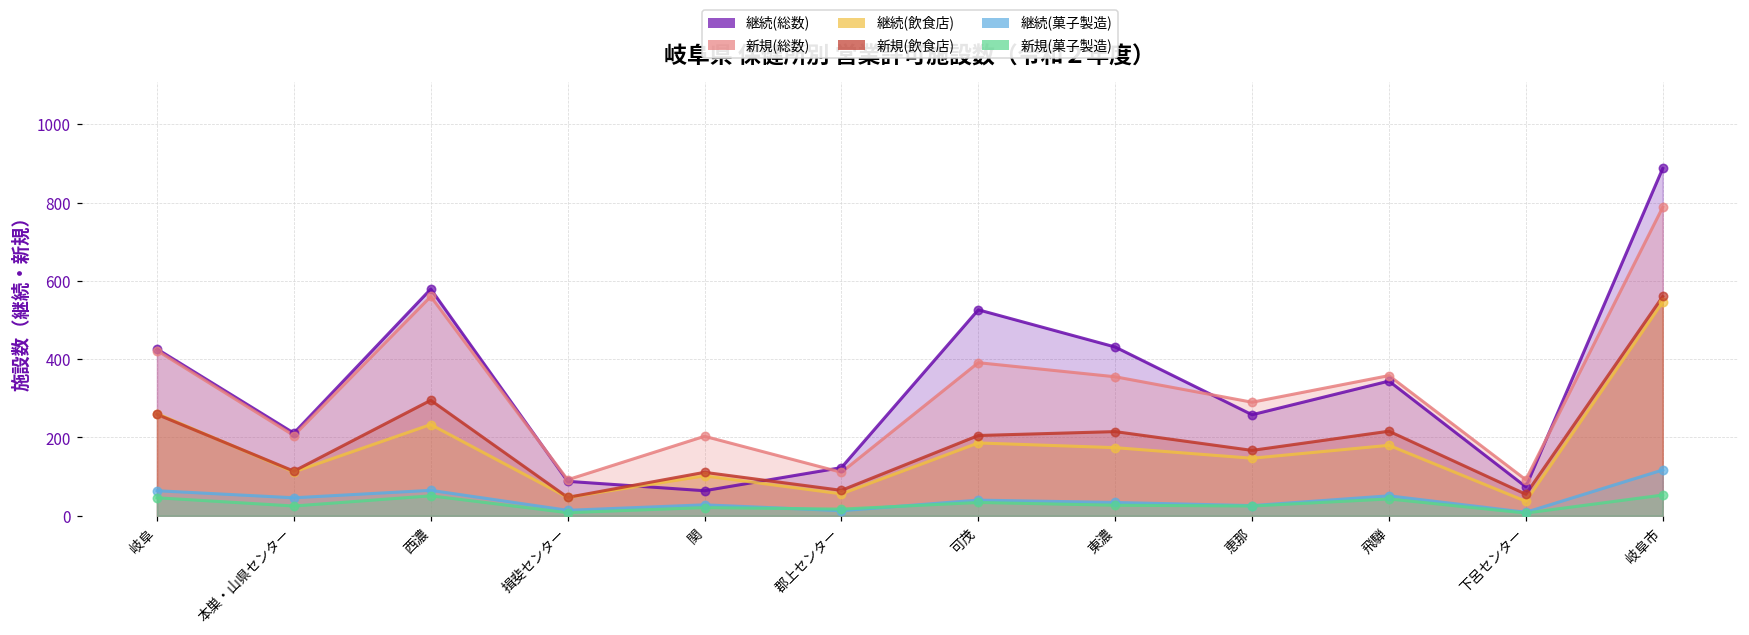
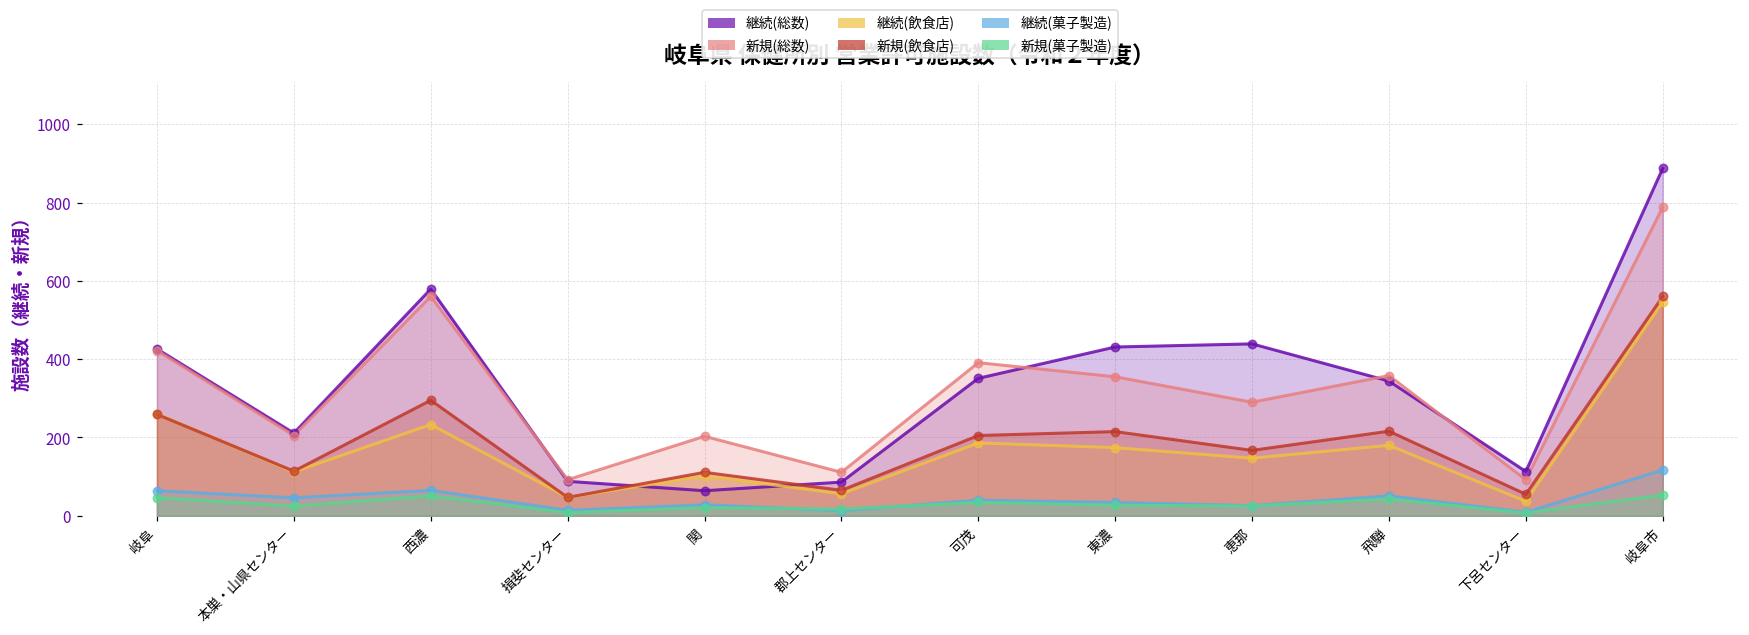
  {
    "継続(総数)": {
      "西濃": 580,
      "関": 60,
-     "郡上センター": 120,
-     "可茂": 530,
+     "郡上センター": 90,
+     "可茂": 350,
      "東濃": 430,
-     "恵那": 260,
+     "恵那": 440,
      "飛騨": 340,
-     "下呂センター": 70,
+     "下呂センター": 110,
      "岐阜市": 890
    }
  }
